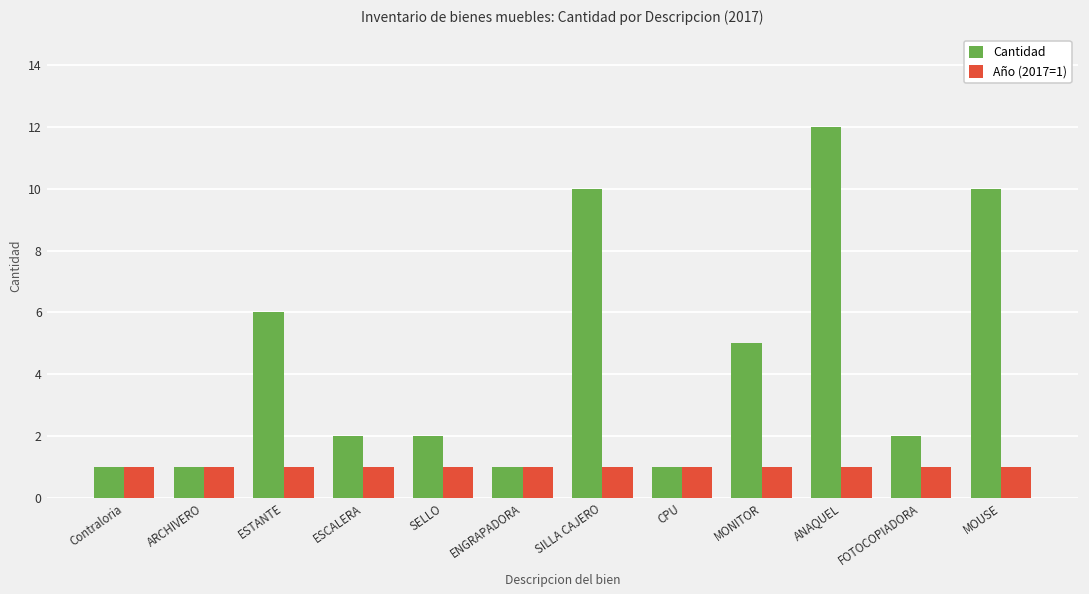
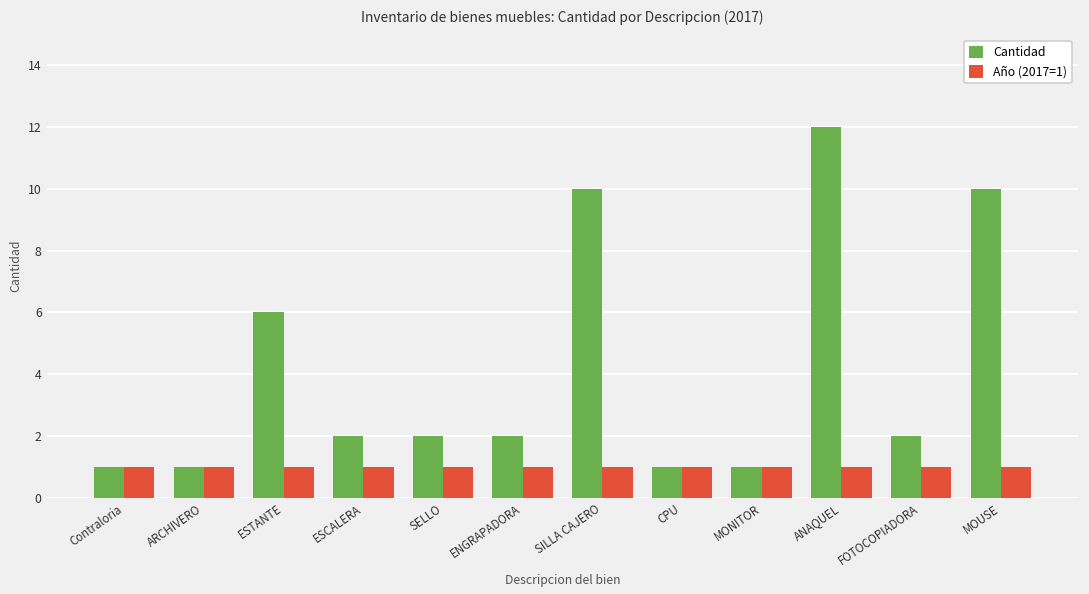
  {
    "Cantidad": {
      "Contraloria": 1,
      "ARCHIVERO": 1,
      "ESTANTE": 6,
      "ESCALERA": 2,
      "SELLO": 2,
-     "ENGRAPADORA": 1,
+     "ENGRAPADORA": 2,
      "SILLA CAJERO": 10,
      "CPU": 1,
-     "MONITOR": 5,
+     "MONITOR": 1,
      "ANAQUEL": 12,
      "FOTOCOPIADORA": 2,
      "MOUSE": 10
    },
    "Año (2017=1)": {
      "Contraloria": 1,
      "ARCHIVERO": 1,
      "ESTANTE": 1,
      "ESCALERA": 1,
      "SELLO": 1,
      "ENGRAPADORA": 1,
      "SILLA CAJERO": 1,
      "CPU": 1,
      "MONITOR": 1,
      "ANAQUEL": 1,
      "FOTOCOPIADORA": 1,
      "MOUSE": 1
    }
  }
